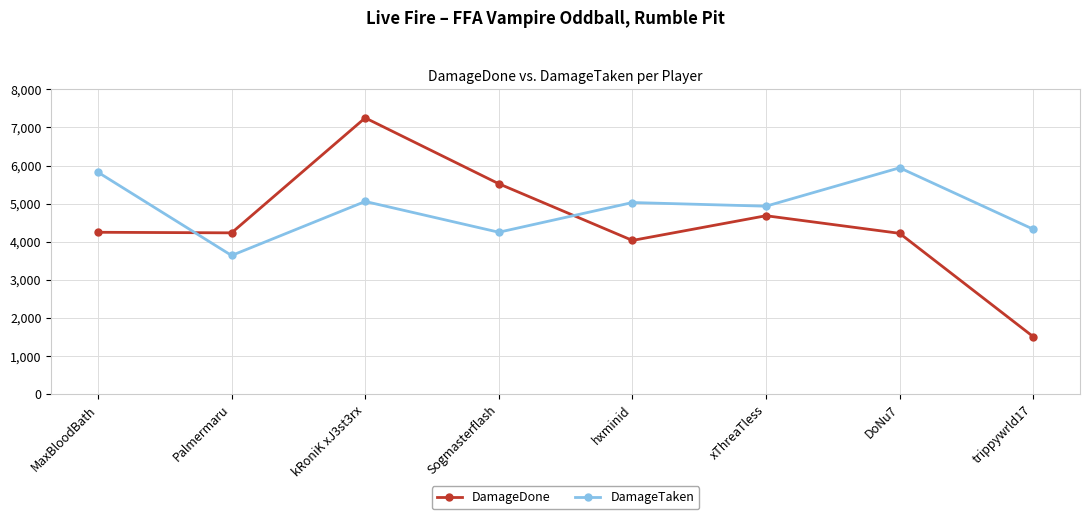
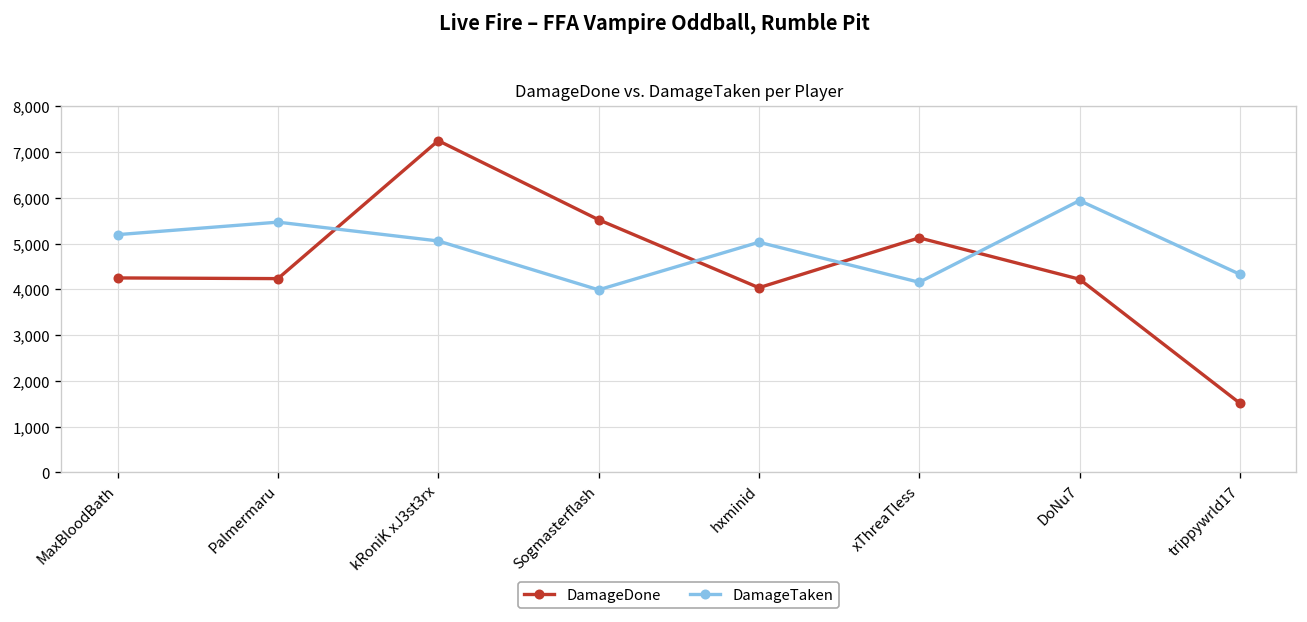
  {
    "DamageDone": {
      "MaxBloodBath": "4,300",
      "Palmermaru": "4,200",
      "kRoniK xJ3st3rx": "7,300",
      "Sogmasterflash": "5,500",
      "hxminid": "4,000",
-     "xThreaTless": "4,700",
+     "xThreaTless": "5,100",
      "DoNu7": "4,200",
      "trippywrld17": "1,500"
    },
    "DamageTaken": {
-     "MaxBloodBath": "5,800",
-     "Palmermaru": "3,600",
+     "MaxBloodBath": "5,200",
+     "Palmermaru": "5,500",
      "kRoniK xJ3st3rx": "5,100",
-     "Sogmasterflash": "4,300",
+     "Sogmasterflash": "4,000",
      "hxminid": "5,000",
-     "xThreaTless": "4,900",
+     "xThreaTless": "4,200",
      "DoNu7": "5,900",
      "trippywrld17": "4,300"
    }
  }
